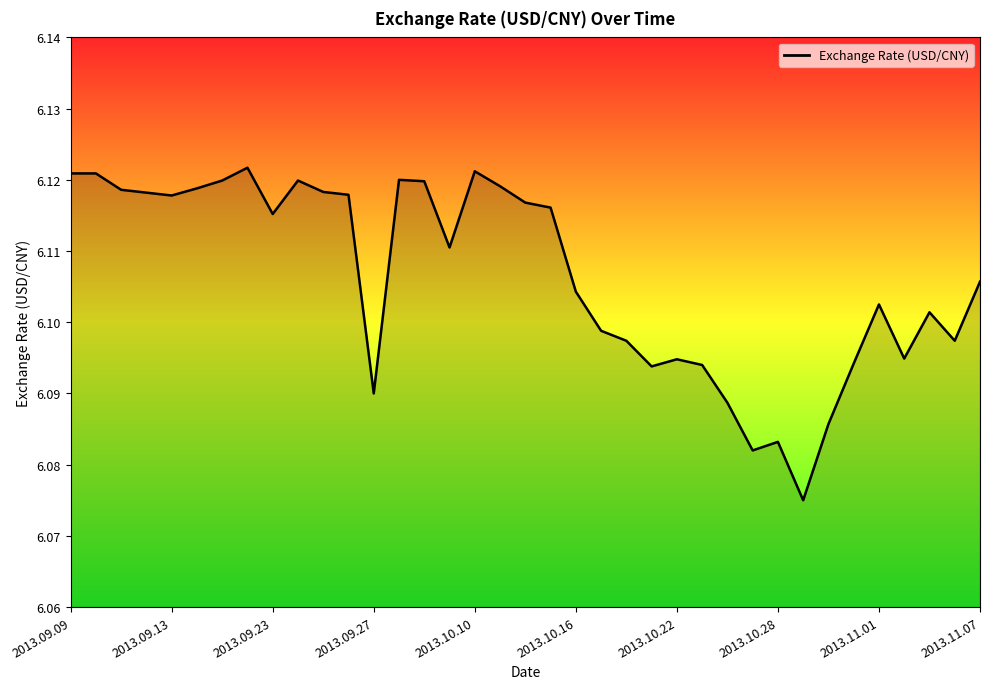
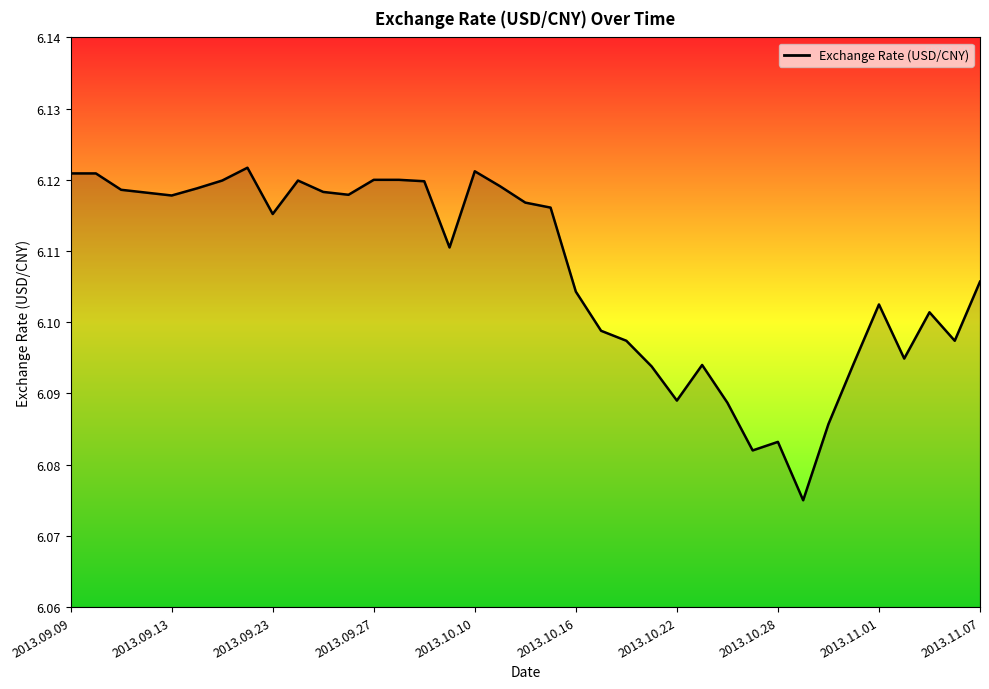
  {
    "2013.09.09": 6.121,
    "2013.09.13": 6.118,
    "2013.09.23": 6.115,
-   "2013.09.27": 6.09,
+   "2013.09.27": 6.12,
    "2013.10.10": 6.121,
    "2013.10.16": 6.104,
-   "2013.10.22": 6.095,
+   "2013.10.22": 6.089,
    "2013.10.28": 6.083,
    "2013.11.01": 6.103,
    "2013.11.07": 6.106
  }
